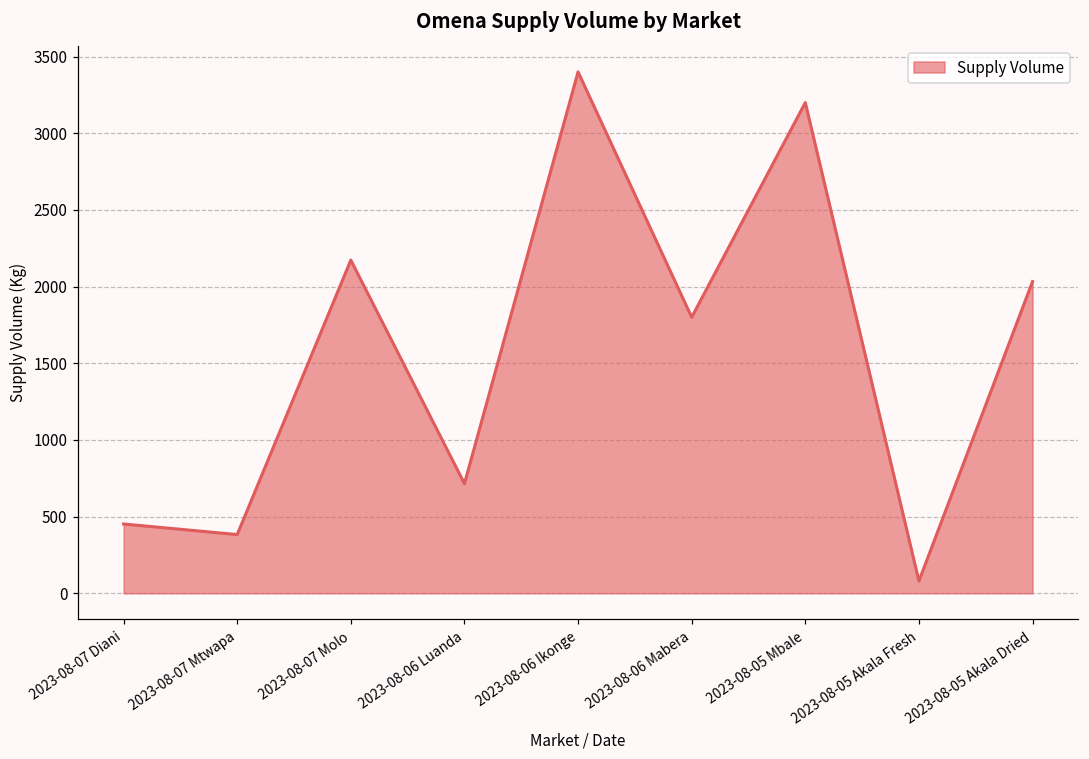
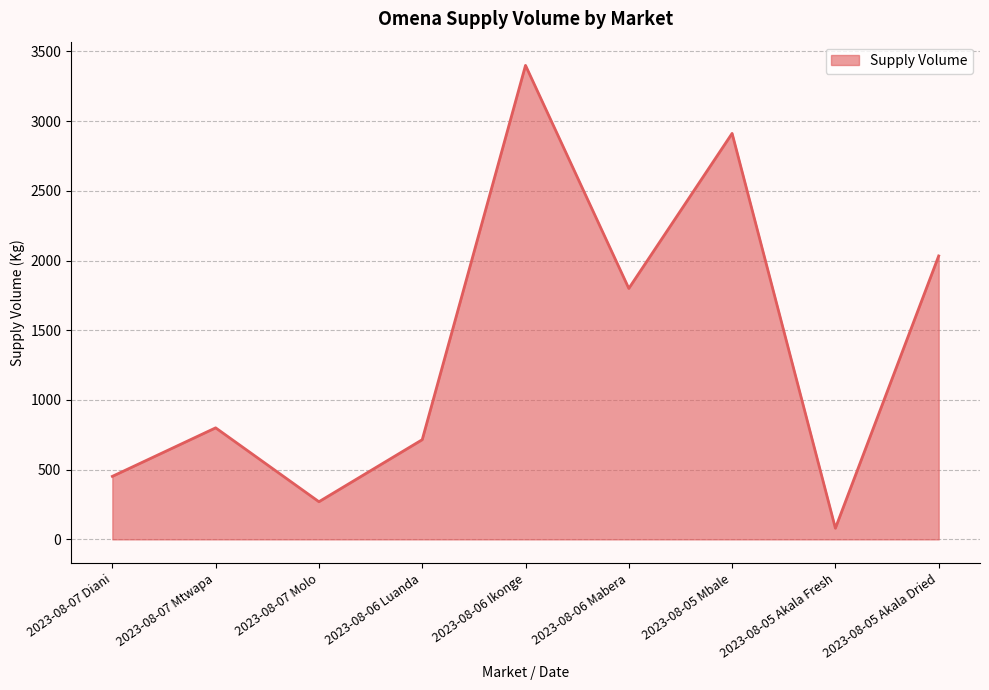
  {
    "2023-08-07 Diani": 450,
-   "2023-08-07 Mtwapa": 380,
-   "2023-08-07 Molo": 2170,
+   "2023-08-07 Mtwapa": 800,
+   "2023-08-07 Molo": 270,
    "2023-08-06 Luanda": 720,
    "2023-08-06 Ikonge": 3400,
    "2023-08-06 Mabera": 1800,
-   "2023-08-05 Mbale": 3200,
+   "2023-08-05 Mbale": 2910,
    "2023-08-05 Akala Fresh": 80,
    "2023-08-05 Akala Dried": 2030
  }
